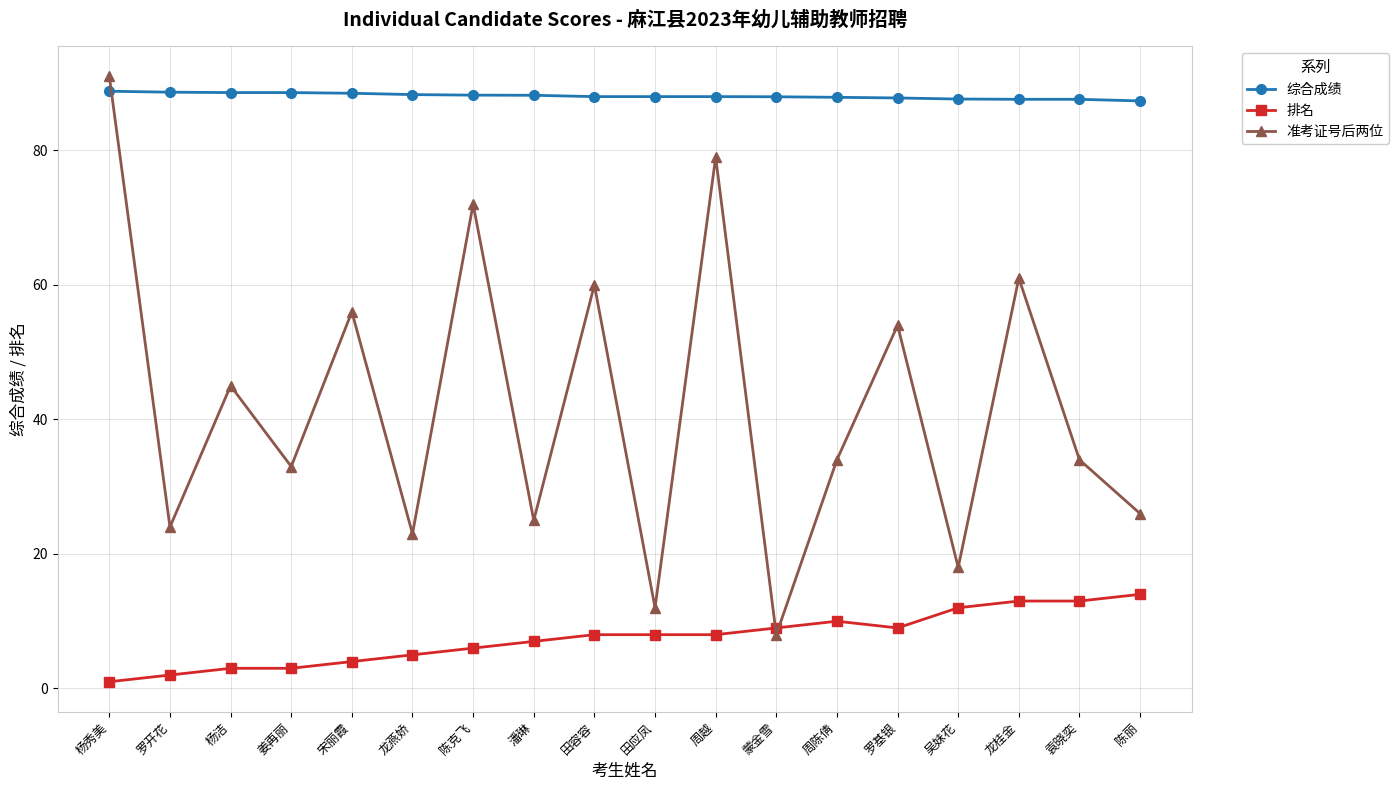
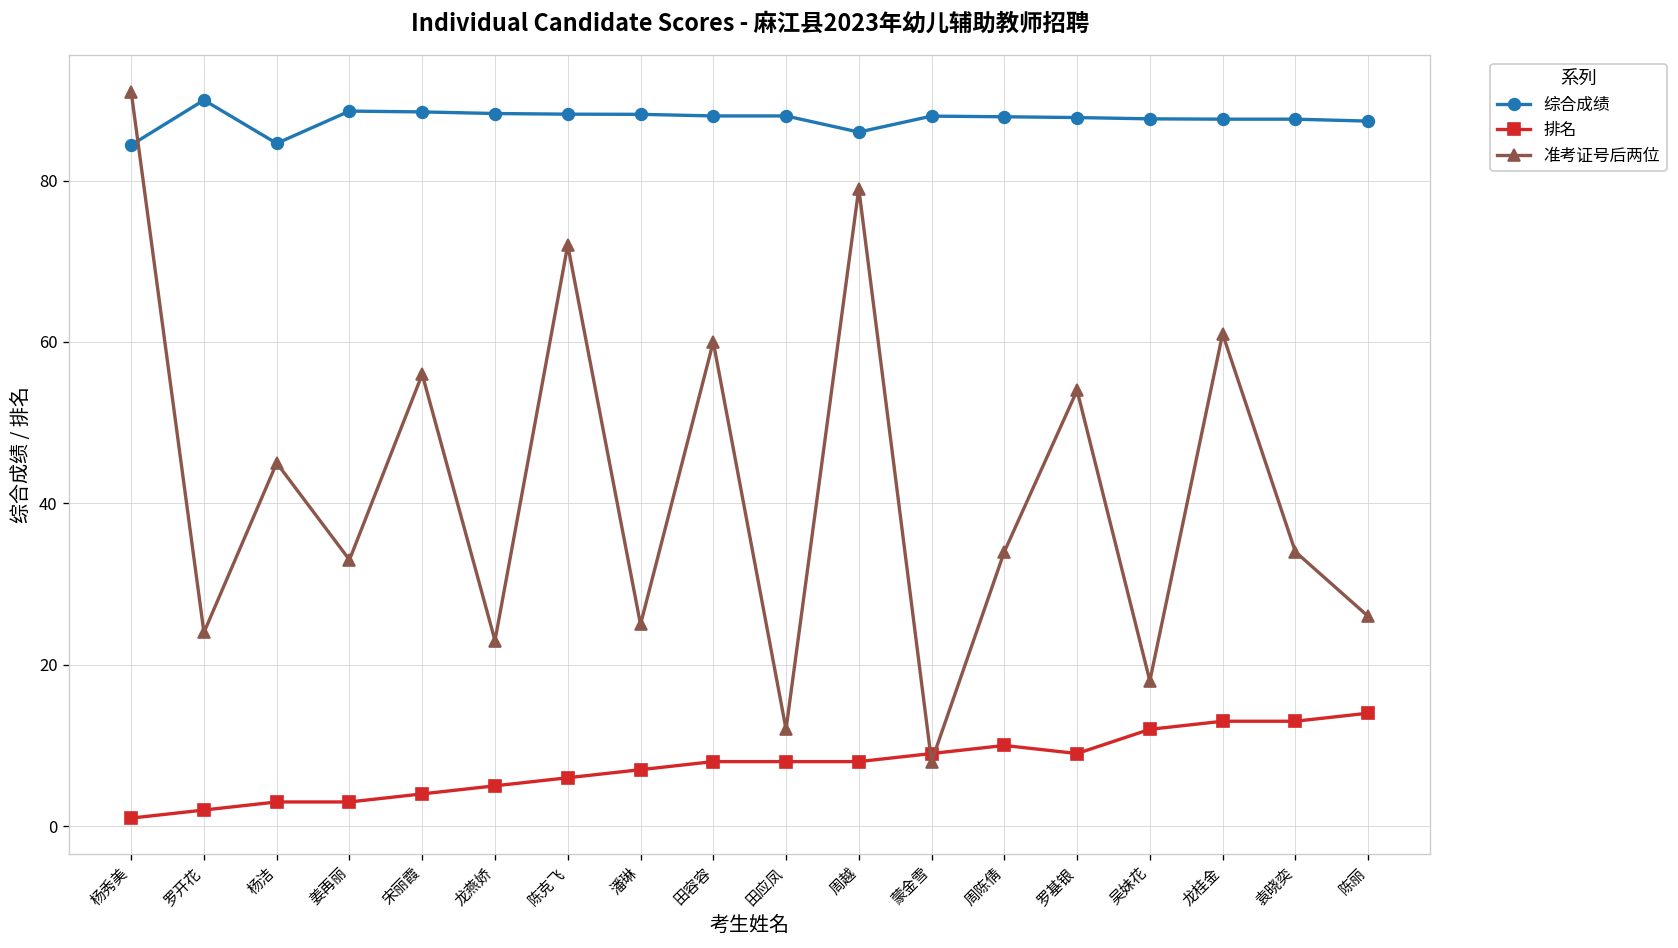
  {
    "综合成绩": {
-     "杨秀美": 89,
-     "罗开花": 89,
-     "杨洁": 89,
+     "杨秀美": 84,
+     "罗开花": 90,
+     "杨洁": 85,
      "姜再丽": 89,
      "宋丽霞": 89,
      "龙燕娇": 88,
      "陈克飞": 88,
      "潘琳": 88,
      "田容容": 88,
      "田应凤": 88,
-     "周越": 88,
+     "周越": 86,
      "蒙金雪": 88,
      "周陈倩": 88,
      "罗基银": 88,
      "吴妹花": 88,
      "龙桂金": 88,
      "袁晓奕": 88,
      "陈丽": 87
    },
    "排名": {
      "杨秀美": 1,
      "罗开花": 2,
      "杨洁": 3,
      "姜再丽": 3,
      "宋丽霞": 4,
      "龙燕娇": 5,
      "陈克飞": 6,
      "潘琳": 7,
      "田容容": 8,
      "田应凤": 8,
      "周越": 8,
      "蒙金雪": 9,
      "周陈倩": 10,
      "罗基银": 9,
      "吴妹花": 12,
      "龙桂金": 13,
      "袁晓奕": 13,
      "陈丽": 14
    },
    "准考证号后两位": {
      "杨秀美": 91,
      "罗开花": 24,
      "杨洁": 45,
      "姜再丽": 33,
      "宋丽霞": 56,
      "龙燕娇": 23,
      "陈克飞": 72,
      "潘琳": 25,
      "田容容": 60,
      "田应凤": 12,
      "周越": 79,
      "蒙金雪": 8,
      "周陈倩": 34,
      "罗基银": 54,
      "吴妹花": 18,
      "龙桂金": 61,
      "袁晓奕": 34,
      "陈丽": 26
    }
  }
